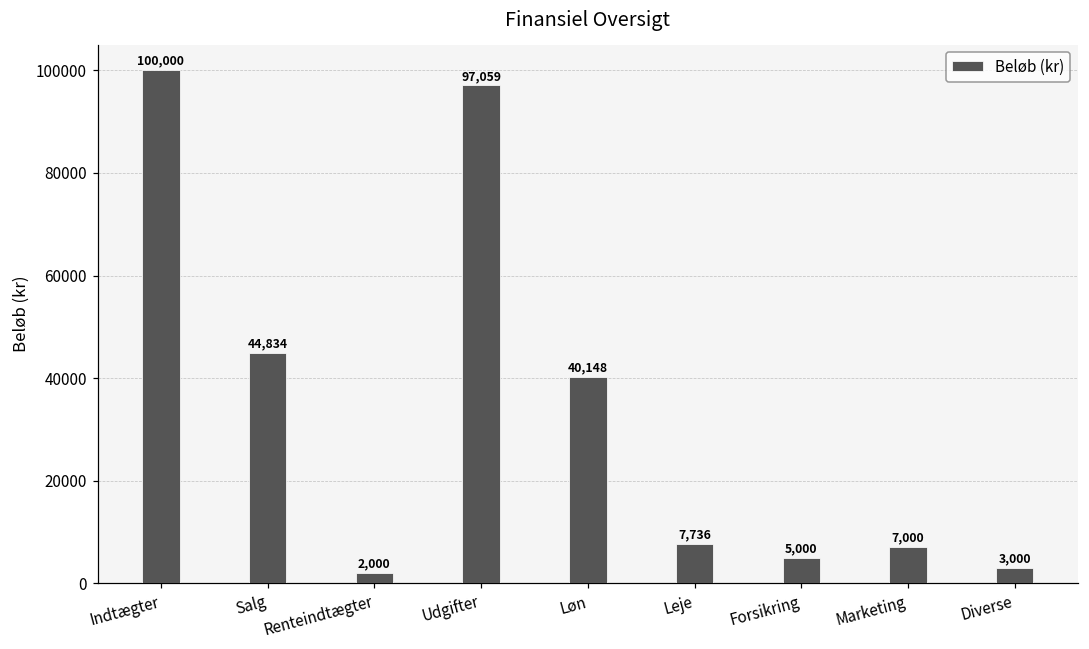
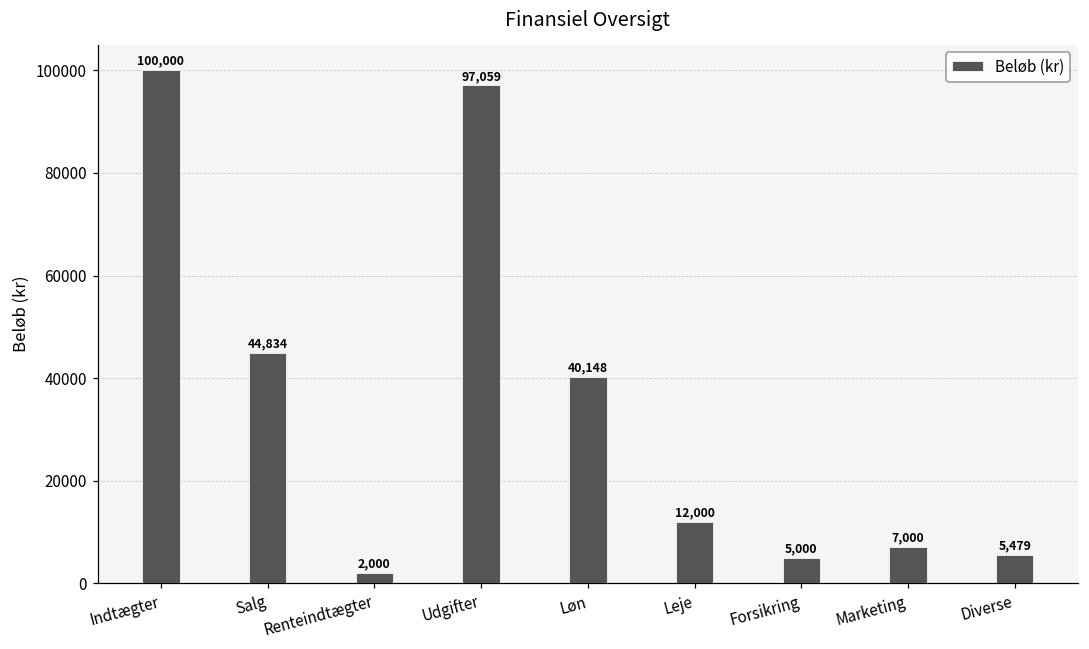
  {
    "Indtægter": "100,000",
    "Salg": "44,834",
    "Renteindtægter": "2,000",
    "Udgifter": "97,059",
    "Løn": "40,148",
-   "Leje": "7,736",
+   "Leje": "12,000",
    "Forsikring": "5,000",
    "Marketing": "7,000",
-   "Diverse": "3,000"
+   "Diverse": "5,479"
  }
